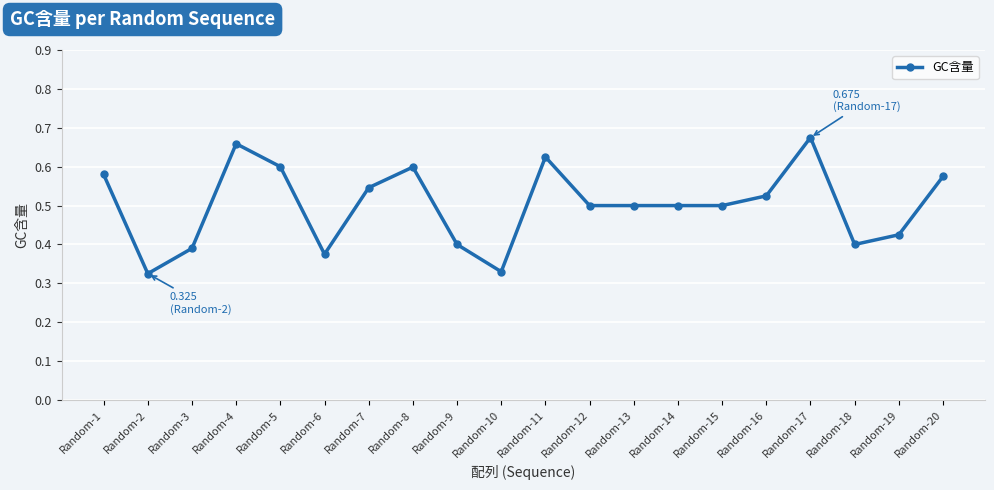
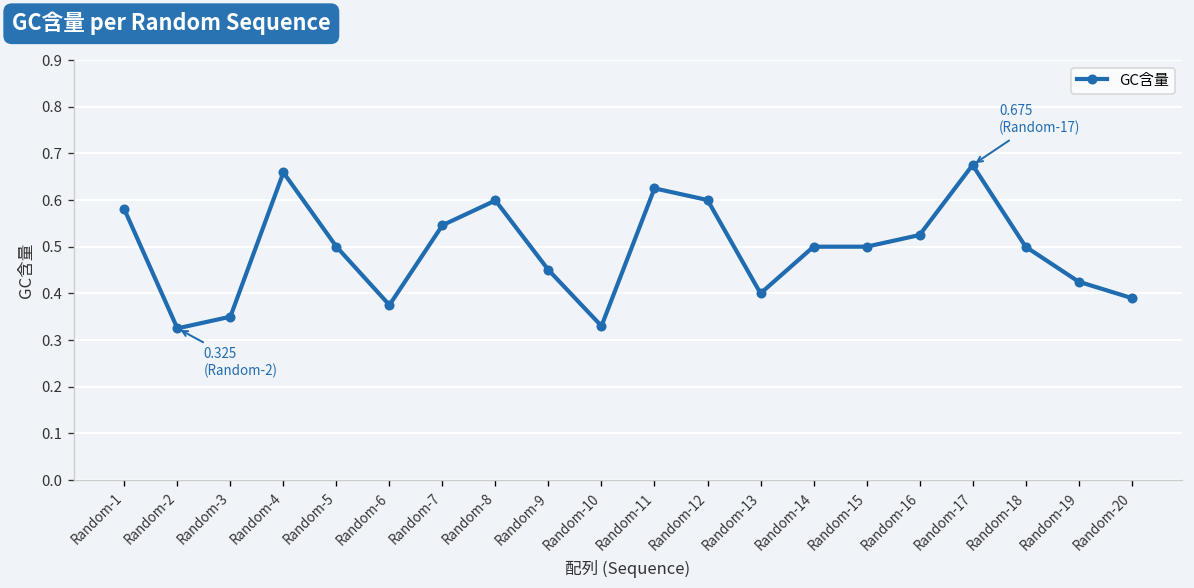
  {
    "Random-1": 0.58,
-   "Random-3": 0.39,
+   "Random-3": 0.35,
    "Random-4": 0.66,
-   "Random-5": 0.6,
+   "Random-5": 0.5,
    "Random-6": 0.38,
    "Random-7": 0.55,
    "Random-8": 0.60,
-   "Random-9": 0.40,
+   "Random-9": 0.45,
    "Random-10": 0.33,
    "Random-11": 0.63,
-   "Random-12": 0.5,
-   "Random-13": 0.5,
+   "Random-12": 0.6,
+   "Random-13": 0.4,
    "Random-14": 0.50,
    "Random-15": 0.50,
    "Random-16": 0.53,
-   "Random-18": 0.4,
+   "Random-18": 0.5,
    "Random-19": 0.43,
-   "Random-20": 0.58
+   "Random-20": 0.39
  }
